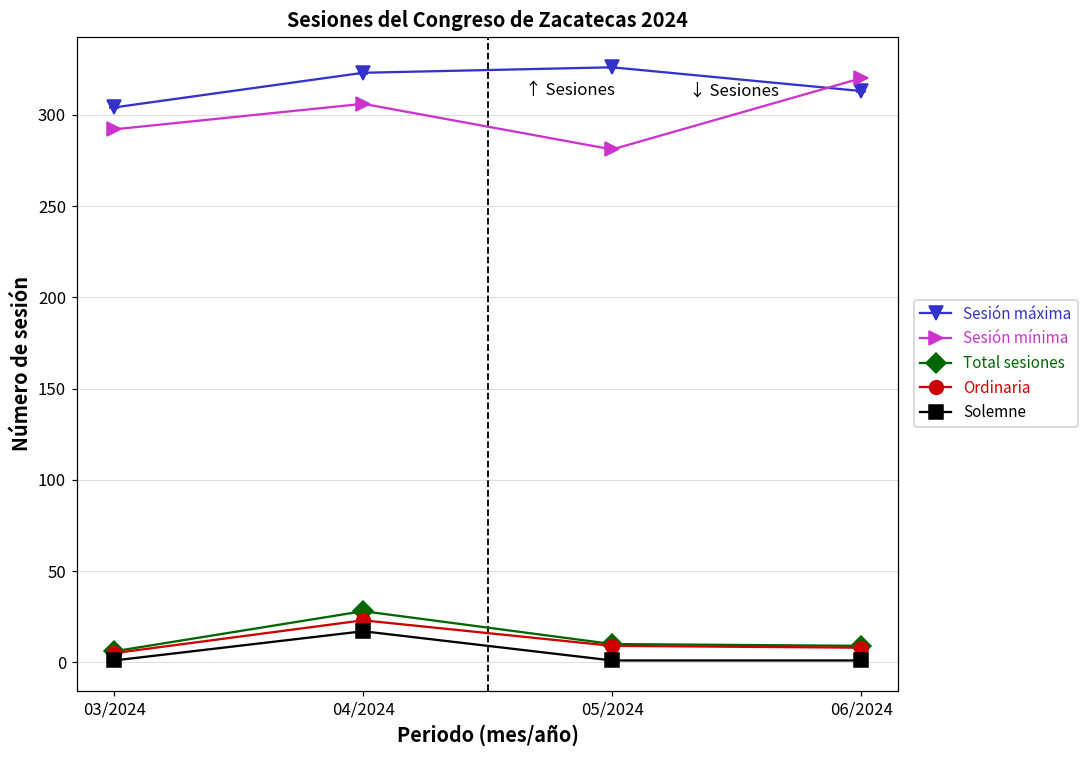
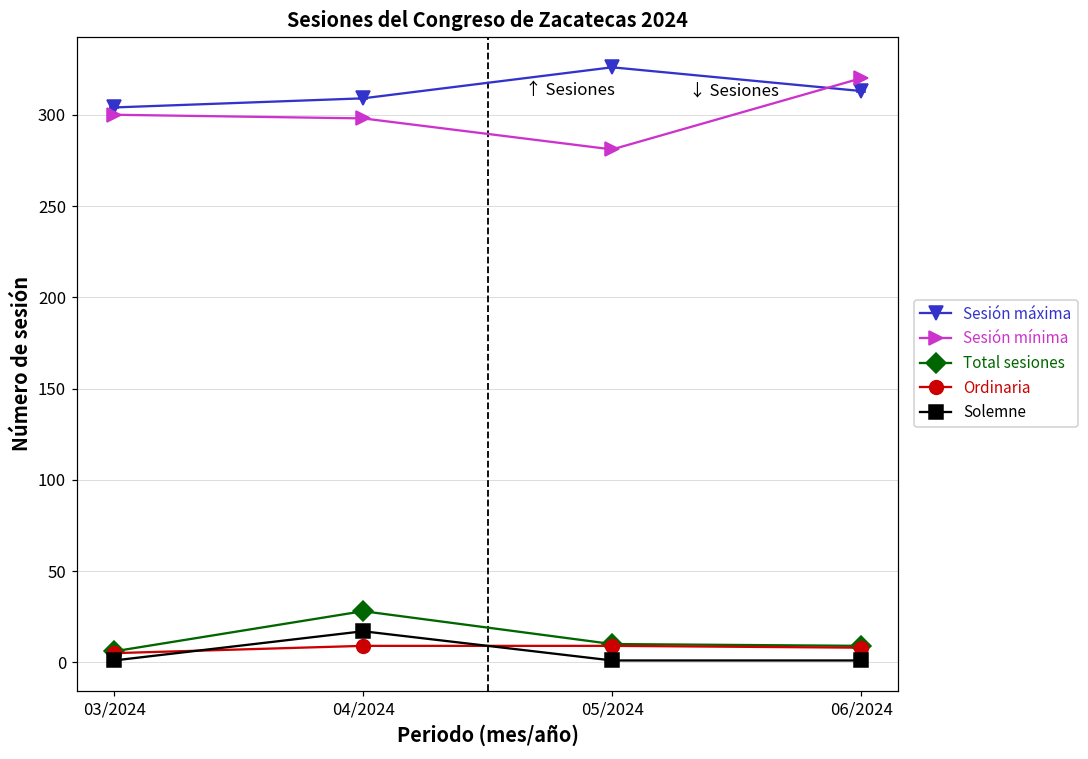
  {
    "Sesión máxima": {
-     "04/2024": 323
+     "04/2024": 309
    },
    "Sesión mínima": {
-     "03/2024": 292,
-     "04/2024": 306
+     "03/2024": 300,
+     "04/2024": 298
    },
    "Ordinaria": {
-     "04/2024": 23
+     "04/2024": 9
    }
  }
